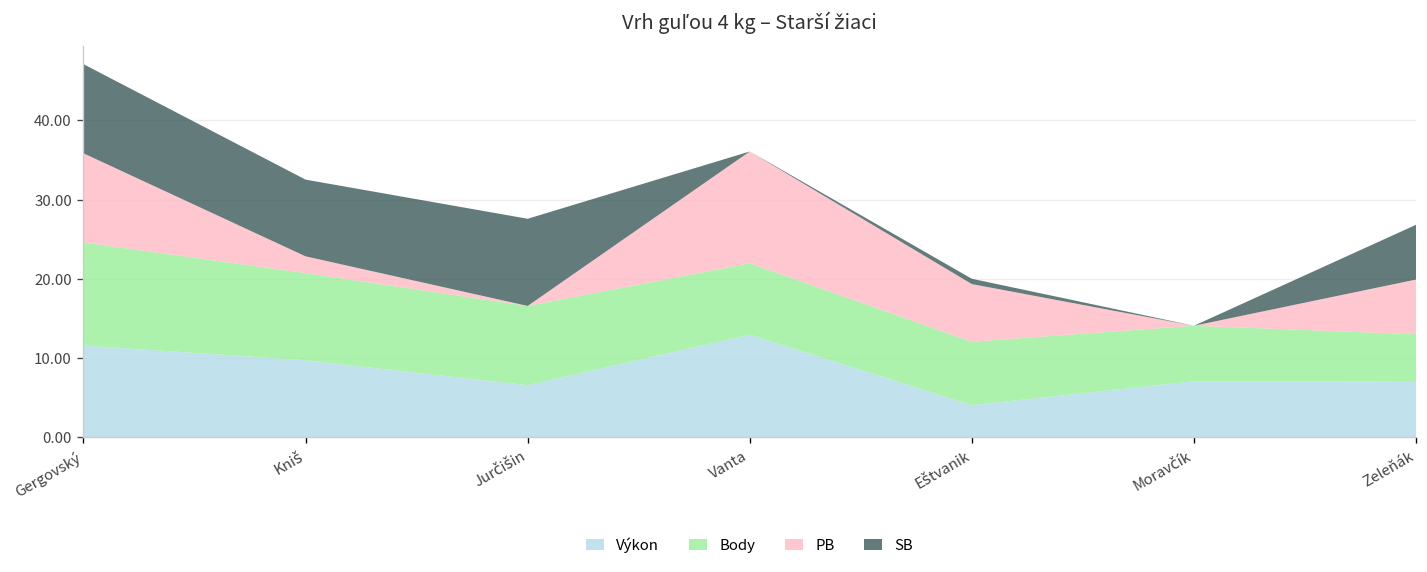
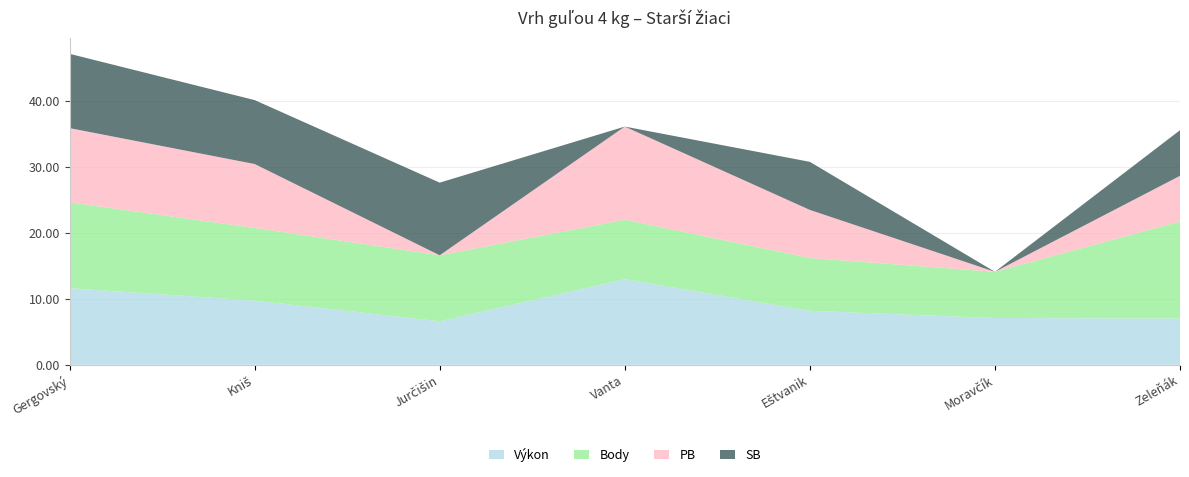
  {
    "Výkon": {
      "Gergovský": 12,
      "Kniš": 10,
      "Jurčišin": 7,
      "Vanta": 13,
-     "Eštvanik": 4,
+     "Eštvanik": 8,
      "Moravčík": 7,
      "Zeleňák": 7
    },
    "Body": {
      "Gergovský": 13,
      "Kniš": 11,
      "Vanta": 9,
      "Eštvanik": 8,
-     "Zeleňák": 6
+     "Zeleňák": 15
    },
    "PB": {
      "Gergovský": 11,
-     "Kniš": 2,
+     "Kniš": 10,
      "Eštvanik": 7,
      "Zeleňák": 7
    },
    "SB": {
      "Gergovský": 11,
      "Kniš": 10,
      "Jurčišin": 11,
-     "Eštvanik": 1,
+     "Eštvanik": 7,
      "Zeleňák": 7
    }
  }
